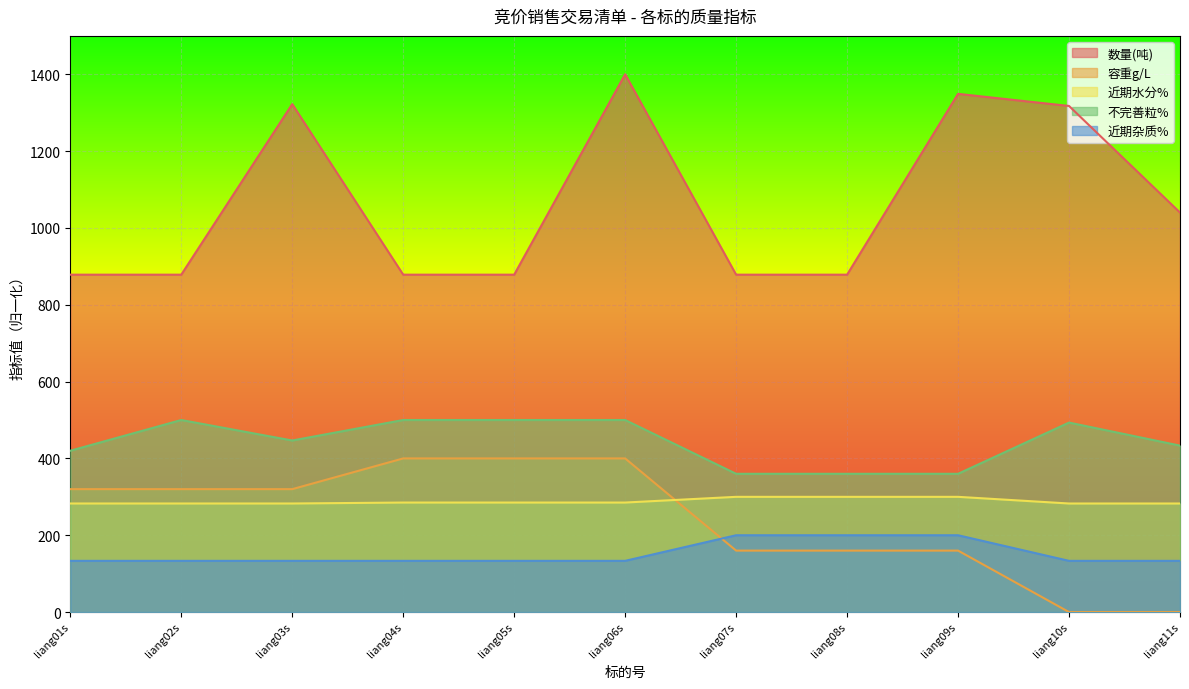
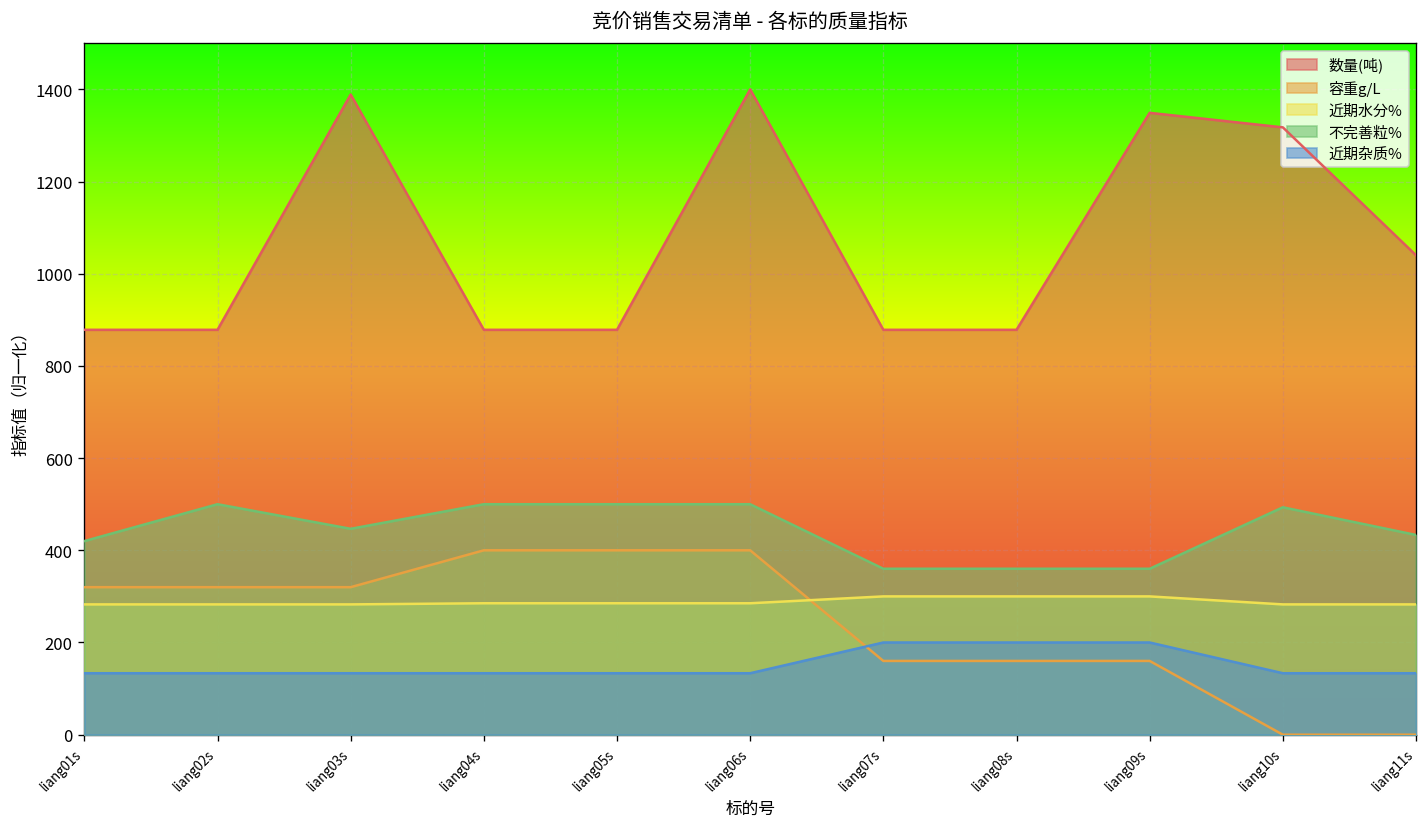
  {
    "数量(吨)": {
      "liang01s": 880,
      "liang02s": 880,
-     "liang03s": 1320,
+     "liang03s": 1390,
      "liang04s": 880,
      "liang05s": 880,
      "liang06s": 1400,
      "liang07s": 880,
      "liang08s": 880,
      "liang09s": 1350,
      "liang11s": 1040
    },
    "不完善粒%": {
      "liang01s": 420,
      "liang02s": 500,
      "liang03s": 450,
      "liang04s": 500,
      "liang05s": 500,
      "liang06s": 500,
      "liang07s": 360,
      "liang08s": 360,
      "liang09s": 360,
      "liang10s": 490,
      "liang11s": 430
    },
    "近期杂质%": {
      "liang01s": 130,
      "liang02s": 130,
      "liang03s": 130,
      "liang04s": 130,
      "liang05s": 130,
      "liang06s": 130,
      "liang07s": 200,
      "liang08s": 200,
      "liang09s": 200,
      "liang10s": 130,
      "liang11s": 130
    }
  }
